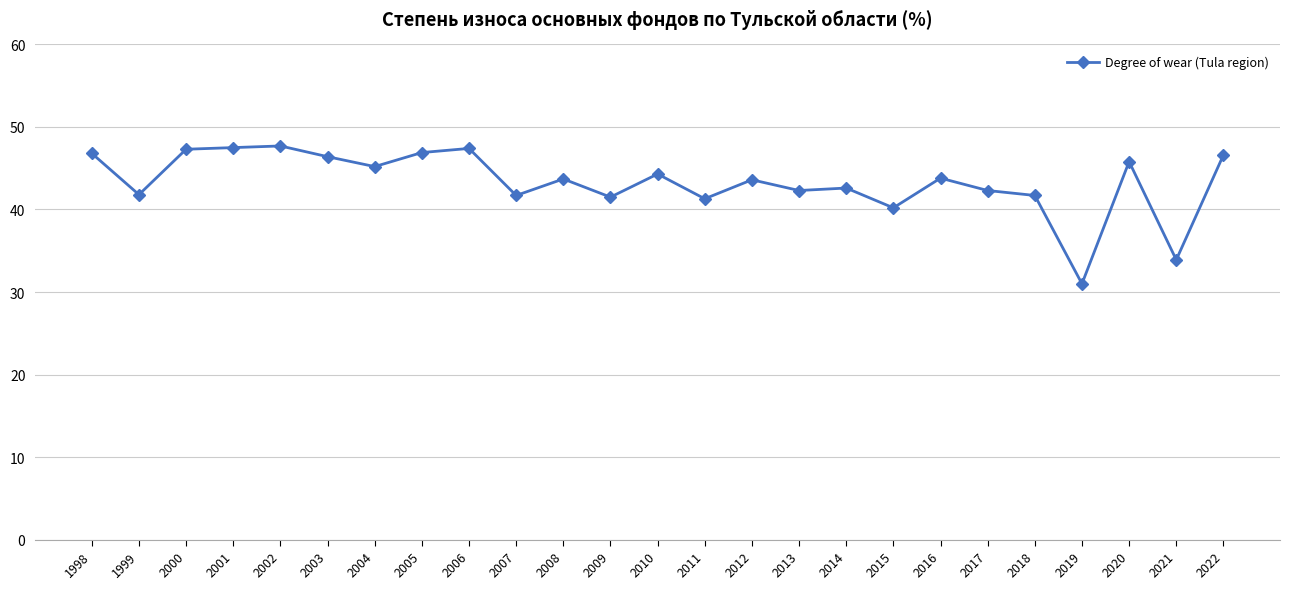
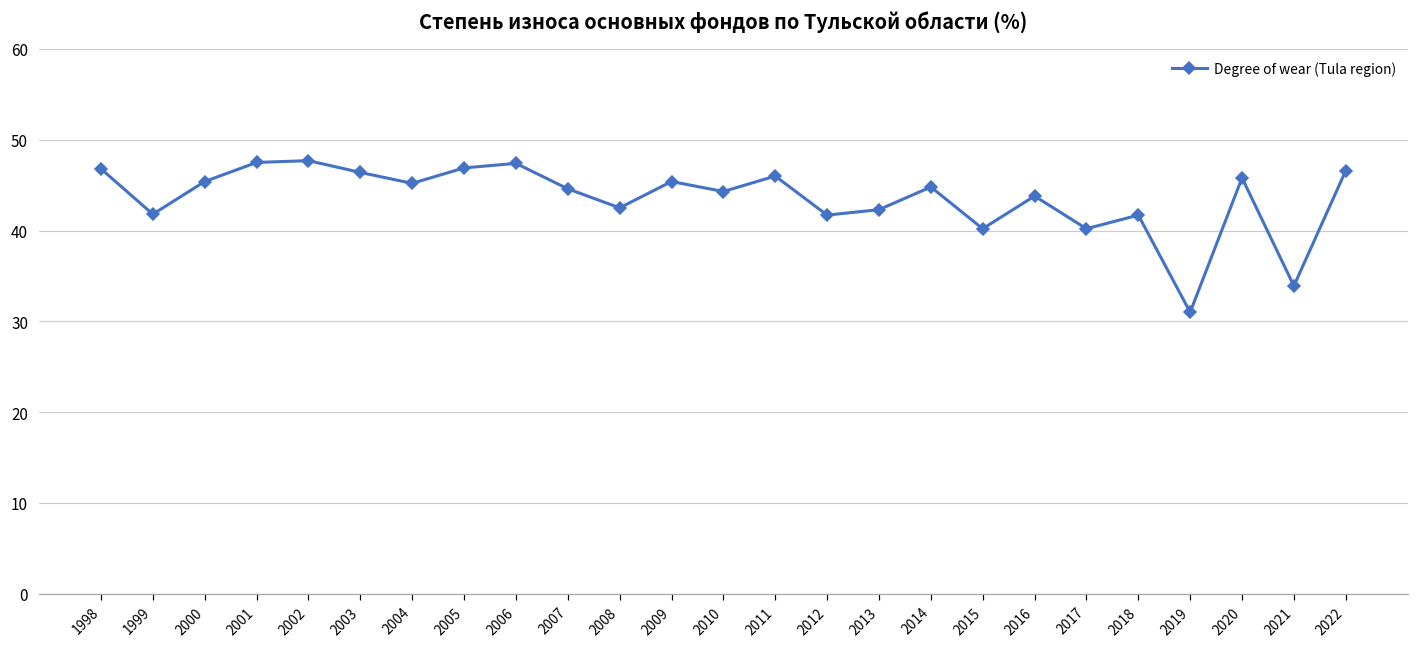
  {
    "1998": 47,
    "1999": 42,
-   "2000": 47,
+   "2000": 45,
    "2001": 48,
    "2002": 48,
    "2003": 46,
    "2004": 45,
    "2005": 47,
    "2006": 47,
-   "2007": 42,
-   "2008": 44,
-   "2009": 42,
+   "2007": 45,
+   "2008": 43,
+   "2009": 45,
    "2010": 44,
-   "2011": 41,
-   "2012": 44,
+   "2011": 46,
+   "2012": 42,
    "2013": 42,
-   "2014": 43,
+   "2014": 45,
    "2015": 40,
    "2016": 44,
-   "2017": 42,
+   "2017": 40,
    "2018": 42,
    "2019": 31,
    "2020": 46,
    "2021": 34,
    "2022": 47
  }
